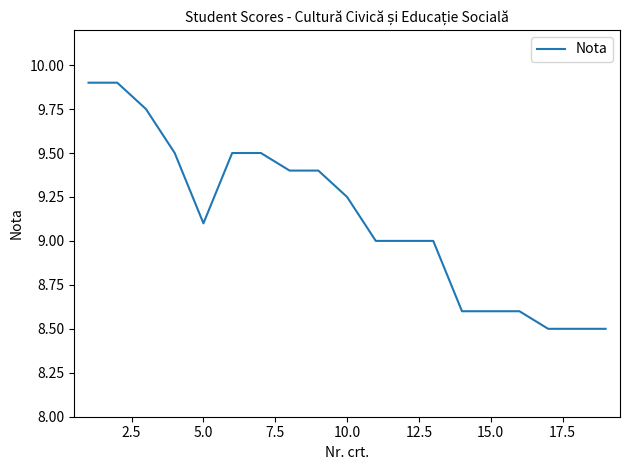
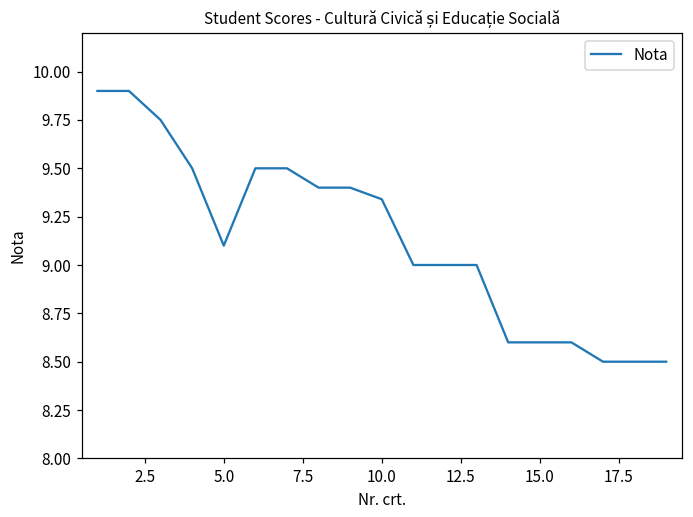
  {
    "5.0": 9.10,
-   "10.0": 9.25,
+   "10.0": 9.34,
    "15.0": 8.60
  }
